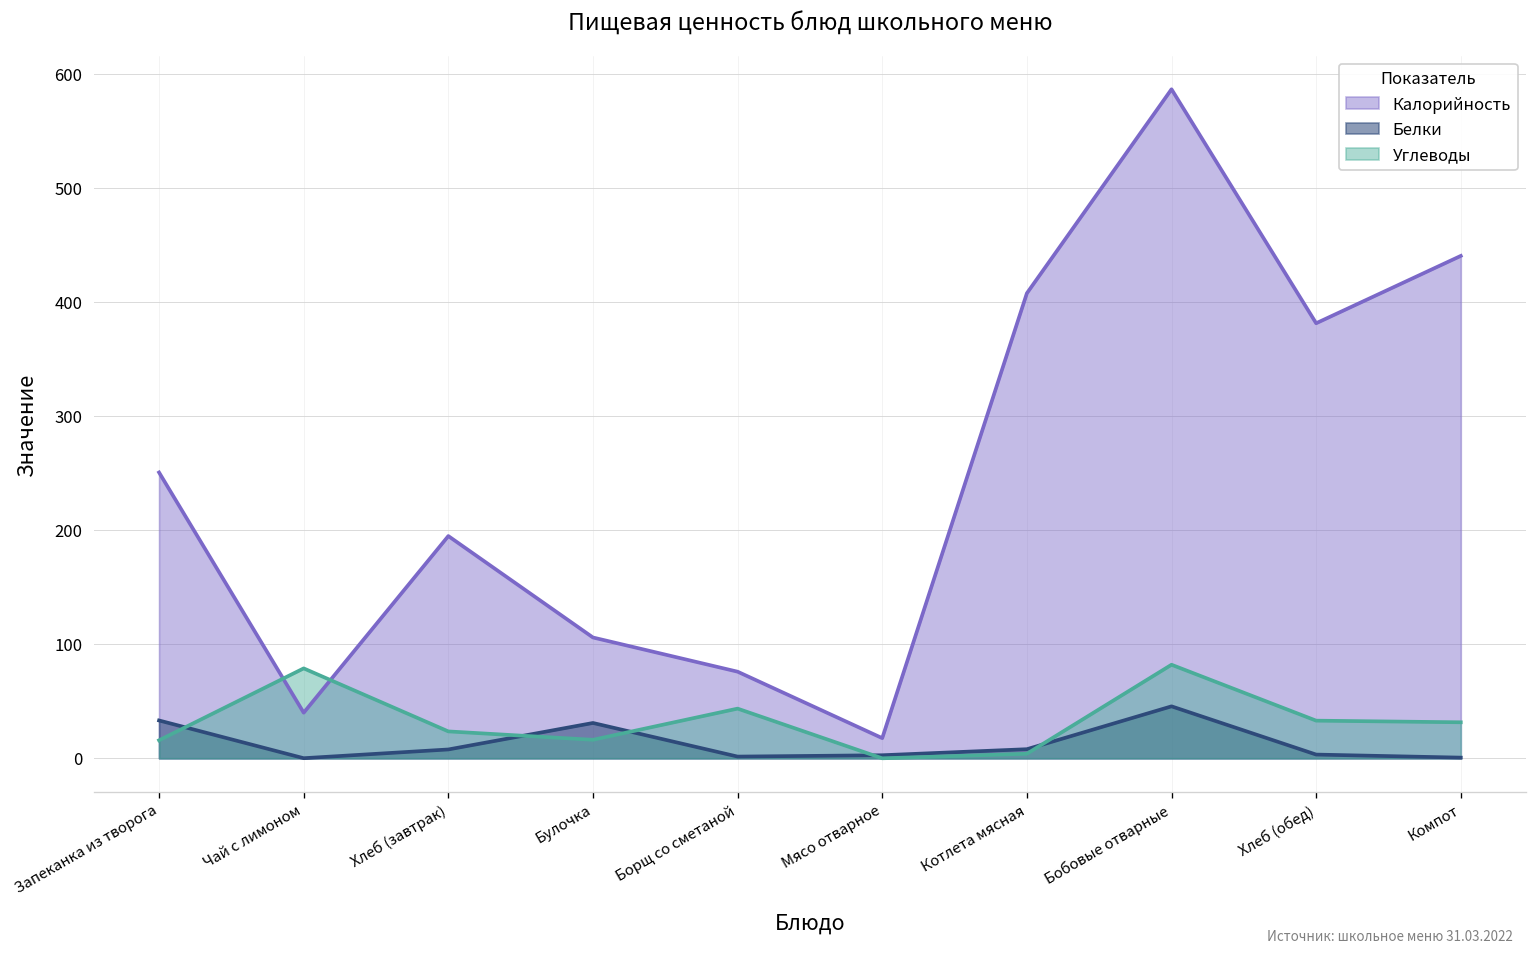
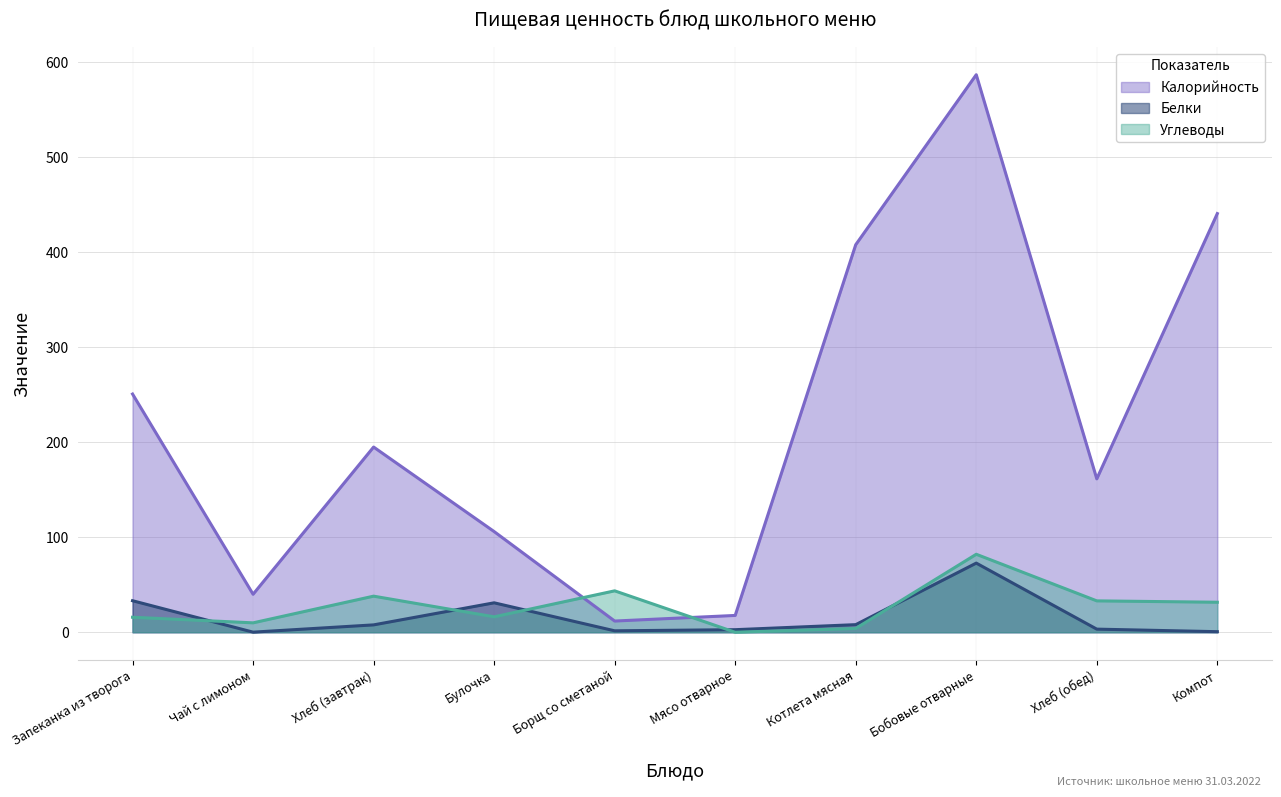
  {
    "Калорийность": {
      "Запеканка из творога": 250,
      "Чай с лимоном": 40,
      "Хлеб (завтрак)": 200,
      "Булочка": 110,
-     "Борщ со сметаной": 80,
+     "Борщ со сметаной": 10,
      "Мясо отварное": 20,
      "Котлета мясная": 410,
      "Бобовые отварные": 590,
-     "Хлеб (обед)": 380,
+     "Хлеб (обед)": 160,
      "Компот": 440
    },
    "Белки": {
      "Запеканка из творога": 30,
      "Чай с лимоном": 0,
      "Хлеб (завтрак)": 10,
      "Булочка": 30,
      "Борщ со сметаной": 0,
      "Мясо отварное": 0,
      "Котлета мясная": 10,
-     "Бобовые отварные": 50,
+     "Бобовые отварные": 70,
      "Хлеб (обед)": 0,
      "Компот": 0
    },
    "Углеводы": {
      "Запеканка из творога": 20,
-     "Чай с лимоном": 80,
-     "Хлеб (завтрак)": 20,
+     "Чай с лимоном": 10,
+     "Хлеб (завтрак)": 40,
      "Булочка": 20,
      "Борщ со сметаной": 40,
      "Мясо отварное": 0,
      "Котлета мясная": 0,
      "Бобовые отварные": 80,
      "Хлеб (обед)": 30,
      "Компот": 30
    }
  }
